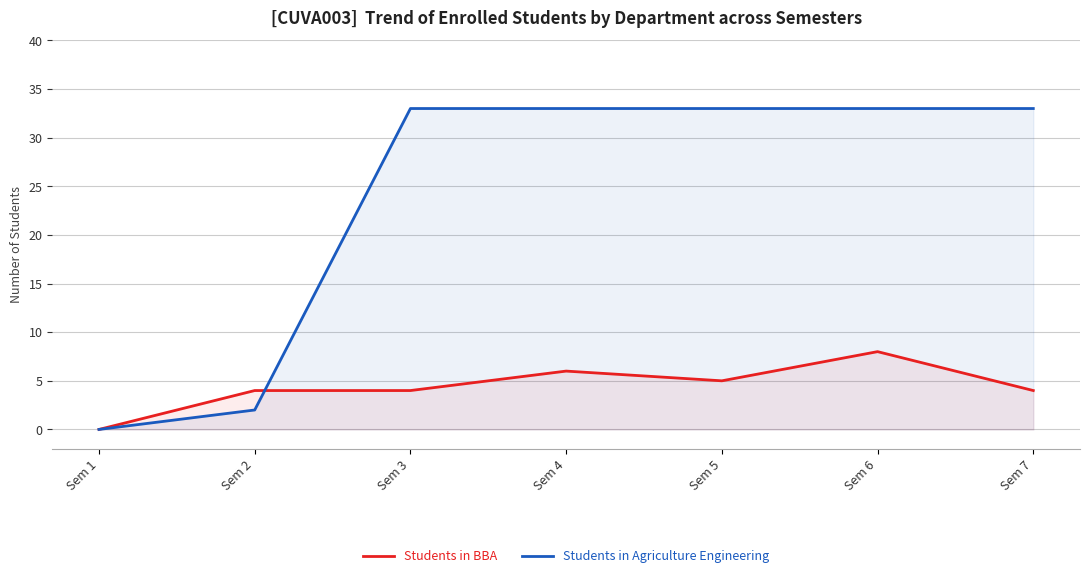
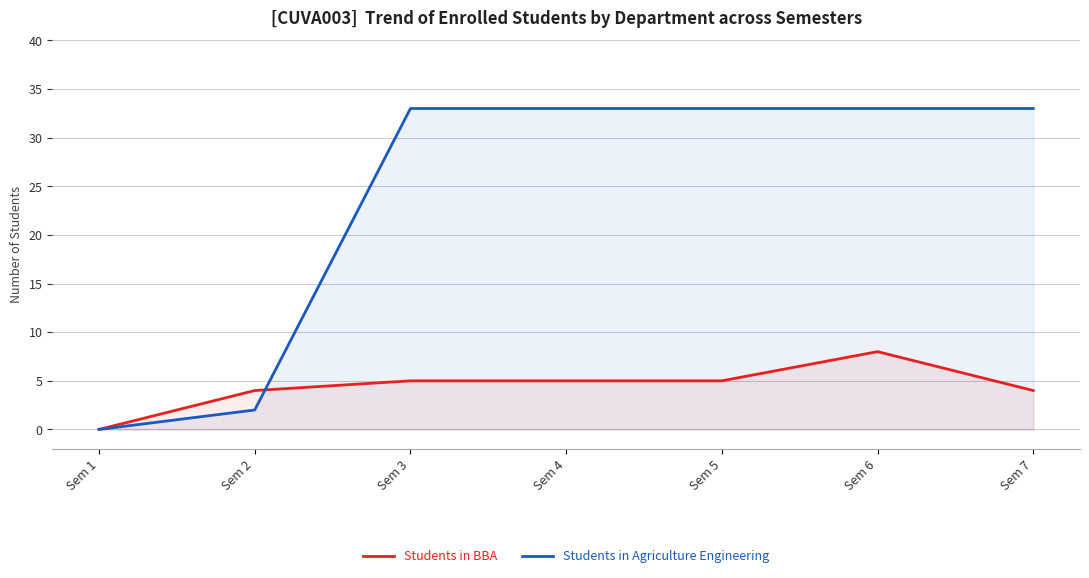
  {
    "Students in BBA": {
      "Sem 2": 4,
-     "Sem 3": 4,
-     "Sem 4": 6,
+     "Sem 3": 5,
+     "Sem 4": 5,
      "Sem 5": 5,
      "Sem 6": 8,
      "Sem 7": 4
    },
    "Students in Agriculture Engineering": {
      "Sem 2": 2,
      "Sem 3": 33,
      "Sem 4": 33,
      "Sem 5": 33,
      "Sem 6": 33,
      "Sem 7": 33
    }
  }
